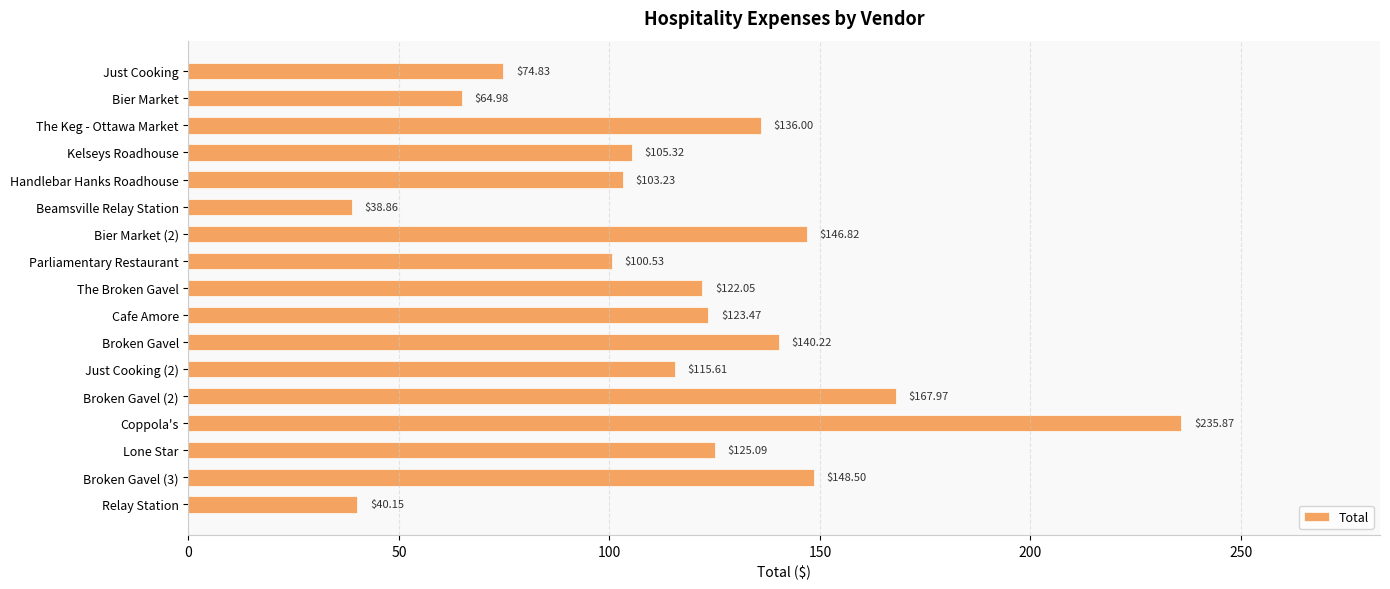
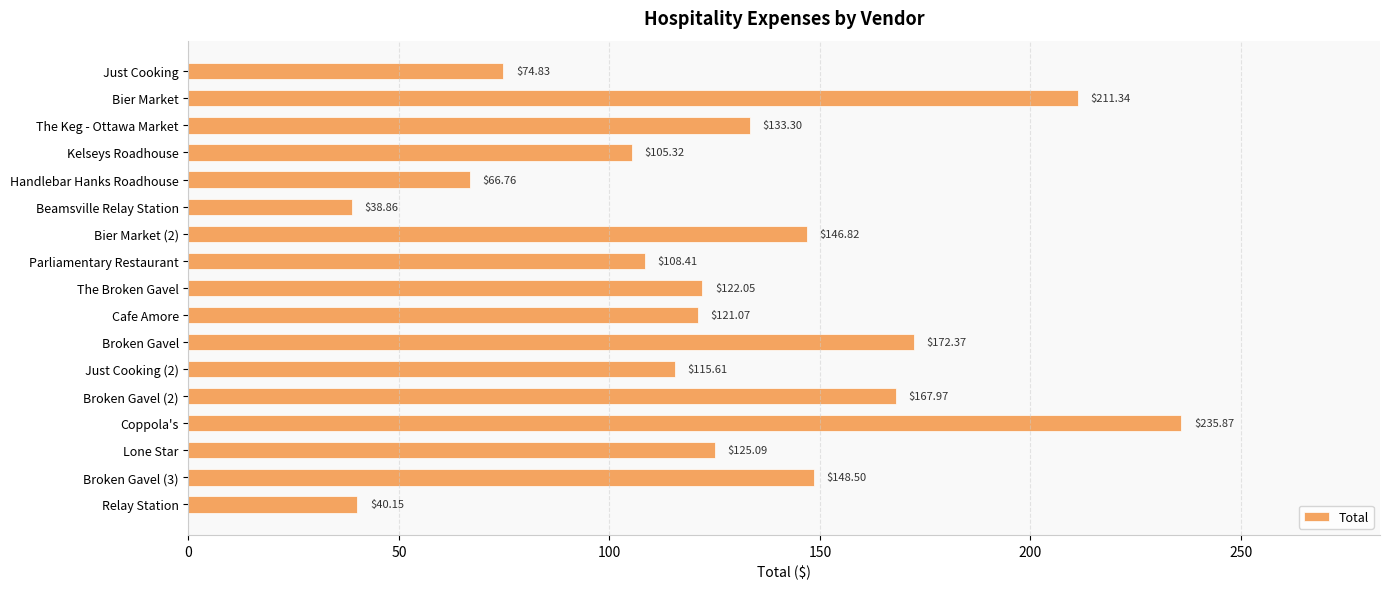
  {
    "Just Cooking": "$74.83",
-   "Bier Market": "$64.98",
-   "The Keg - Ottawa Market": "$136.00",
+   "Bier Market": "$211.34",
+   "The Keg - Ottawa Market": "$133.30",
    "Kelseys Roadhouse": "$105.32",
-   "Handlebar Hanks Roadhouse": "$103.23",
+   "Handlebar Hanks Roadhouse": "$66.76",
    "Beamsville Relay Station": "$38.86",
    "Bier Market (2)": "$146.82",
-   "Parliamentary Restaurant": "$100.53",
+   "Parliamentary Restaurant": "$108.41",
    "The Broken Gavel": "$122.05",
-   "Cafe Amore": "$123.47",
-   "Broken Gavel": "$140.22",
+   "Cafe Amore": "$121.07",
+   "Broken Gavel": "$172.37",
    "Just Cooking (2)": "$115.61",
    "Broken Gavel (2)": "$167.97",
    "Coppola's": "$235.87",
    "Lone Star": "$125.09",
    "Broken Gavel (3)": "$148.50",
    "Relay Station": "$40.15"
  }
